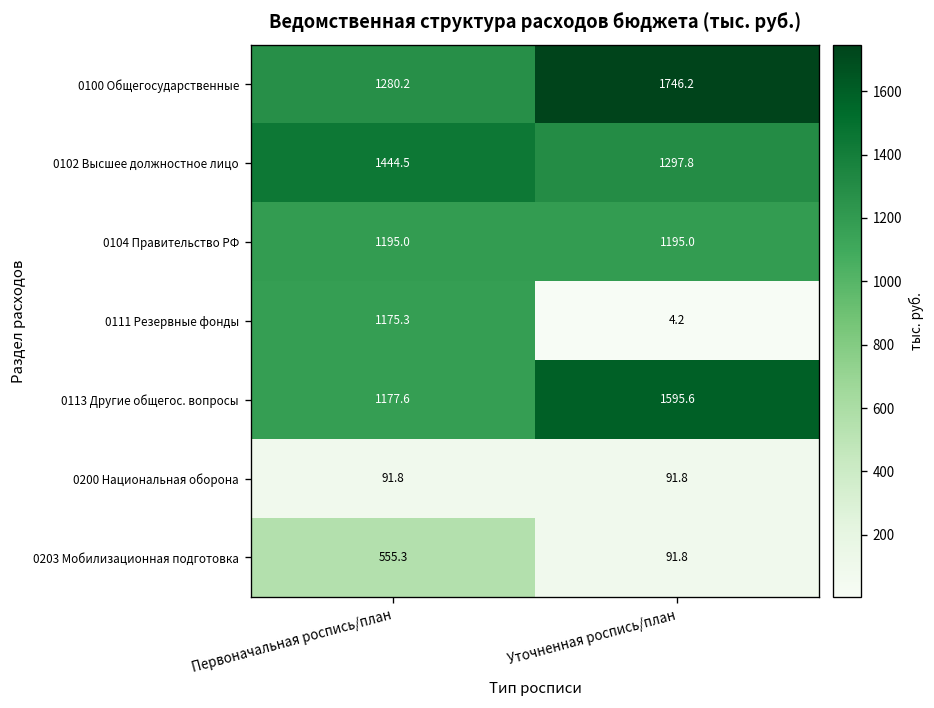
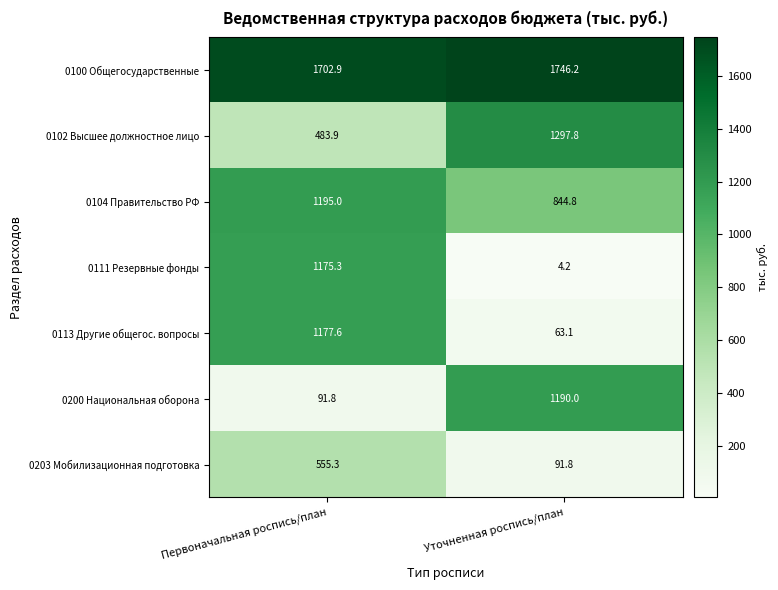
  {
    "0100 Общегосударственные": {
-     "Первоначальная роспись/план": 1280.2,
+     "Первоначальная роспись/план": 1702.9,
      "Уточненная роспись/план": 1746.2
    },
    "0102 Высшее должностное лицо": {
-     "Первоначальная роспись/план": 1444.5,
+     "Первоначальная роспись/план": 483.9,
      "Уточненная роспись/план": 1297.8
    },
    "0104 Правительство РФ": {
      "Первоначальная роспись/план": 1195.0,
-     "Уточненная роспись/план": 1195.0
+     "Уточненная роспись/план": 844.8
    },
    "0111 Резервные фонды": {
      "Первоначальная роспись/план": 1175.3,
      "Уточненная роспись/план": 4.2
    },
    "0113 Другие общегос. вопросы": {
      "Первоначальная роспись/план": 1177.6,
-     "Уточненная роспись/план": 1595.6
+     "Уточненная роспись/план": 63.1
    },
    "0200 Национальная оборона": {
      "Первоначальная роспись/план": 91.8,
-     "Уточненная роспись/план": 91.8
+     "Уточненная роспись/план": 1190.0
    },
    "0203 Мобилизационная подготовка": {
      "Первоначальная роспись/план": 555.3,
      "Уточненная роспись/план": 91.8
    }
  }
